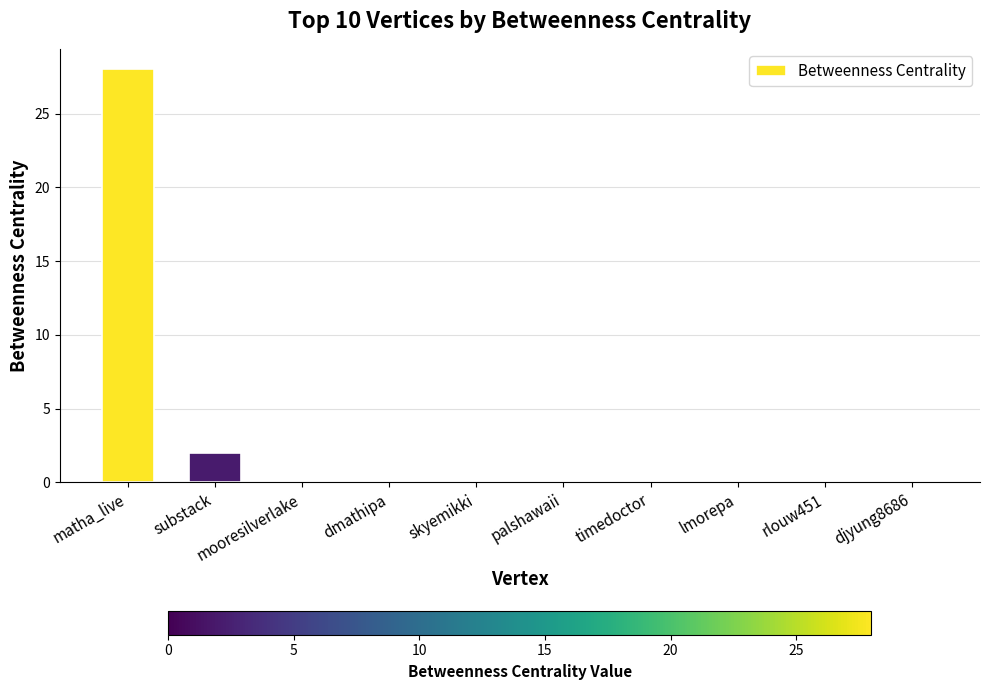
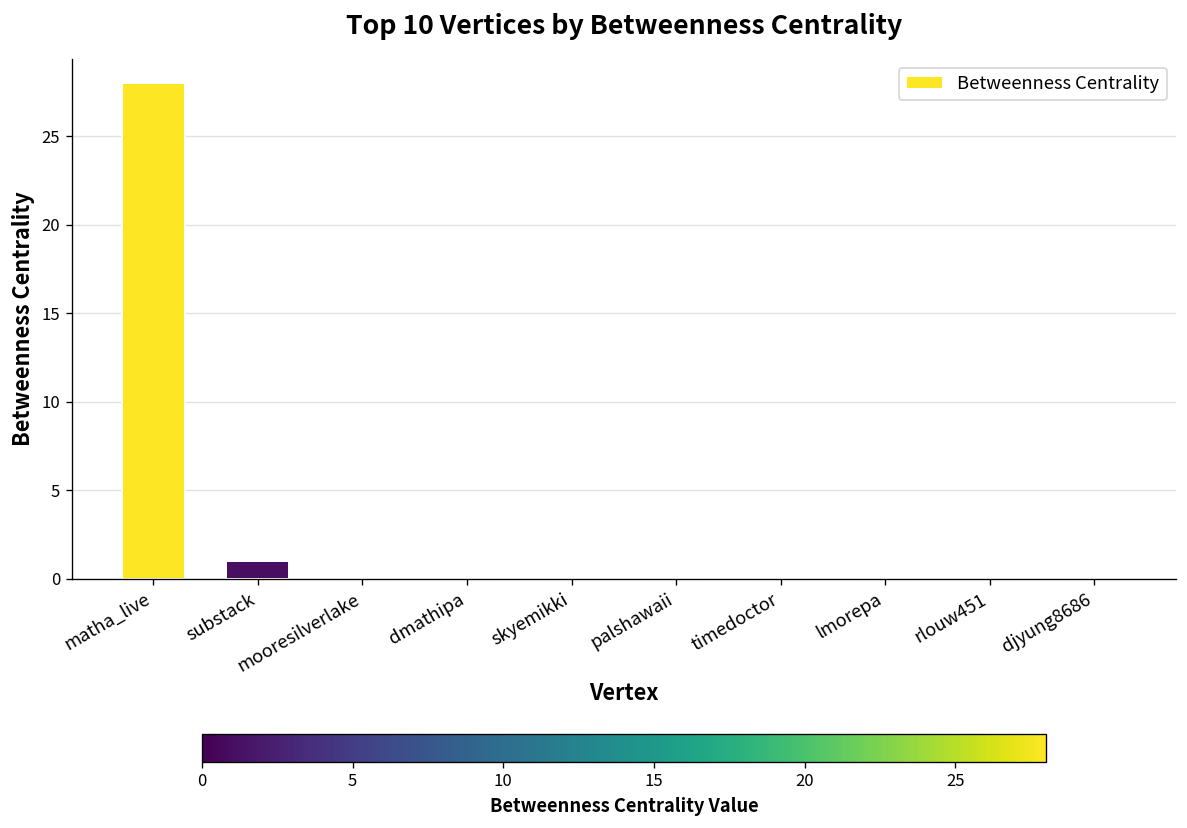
  {
    "matha_live": 28,
-   "substack": 2,
+   "substack": 1,
    "mooresilverlake": 0,
    "dmathipa": 0,
    "skyemikki": 0,
    "palshawaii": 0,
    "timedoctor": 0,
    "lmorepa": 0,
    "rlouw451": 0,
    "djyung8686": 0
  }
